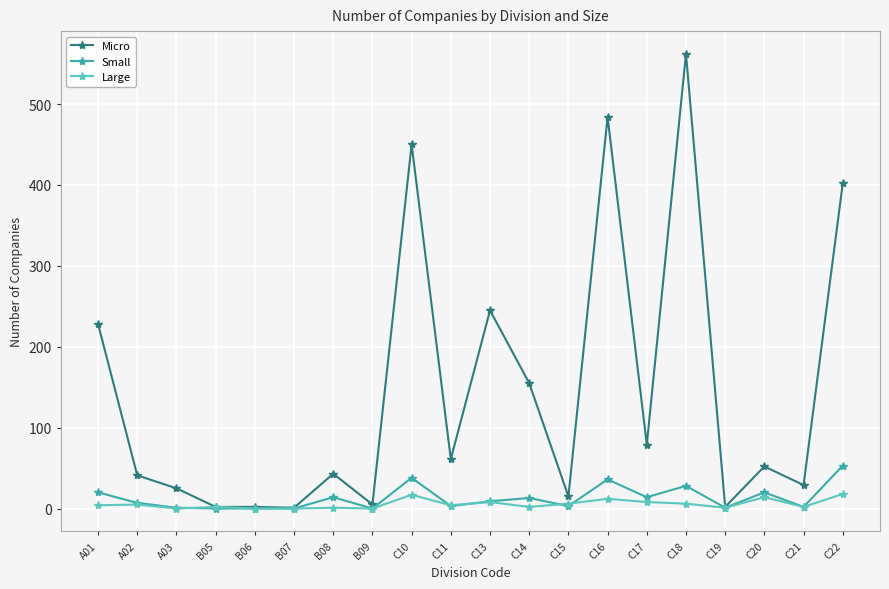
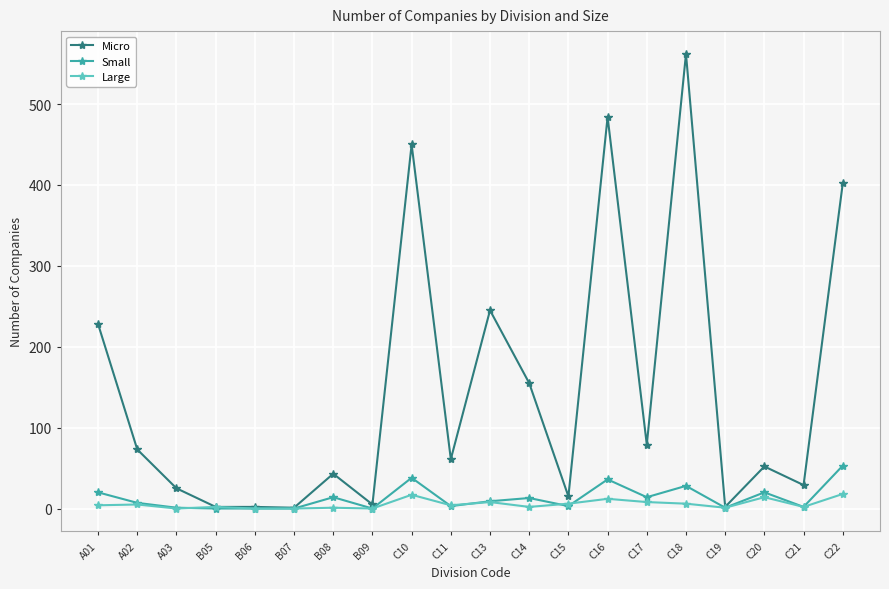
  {
    "Micro": {
      "A01": 230,
-     "A02": 40,
+     "A02": 70,
      "A03": 30,
      "B08": 40,
      "B09": 10,
      "C10": 450,
      "C11": 60,
      "C13": 250,
      "C14": 160,
      "C15": 20,
      "C16": 480,
      "C17": 80,
      "C18": 560,
      "C20": 50,
      "C21": 30,
      "C22": 400
    }
  }
